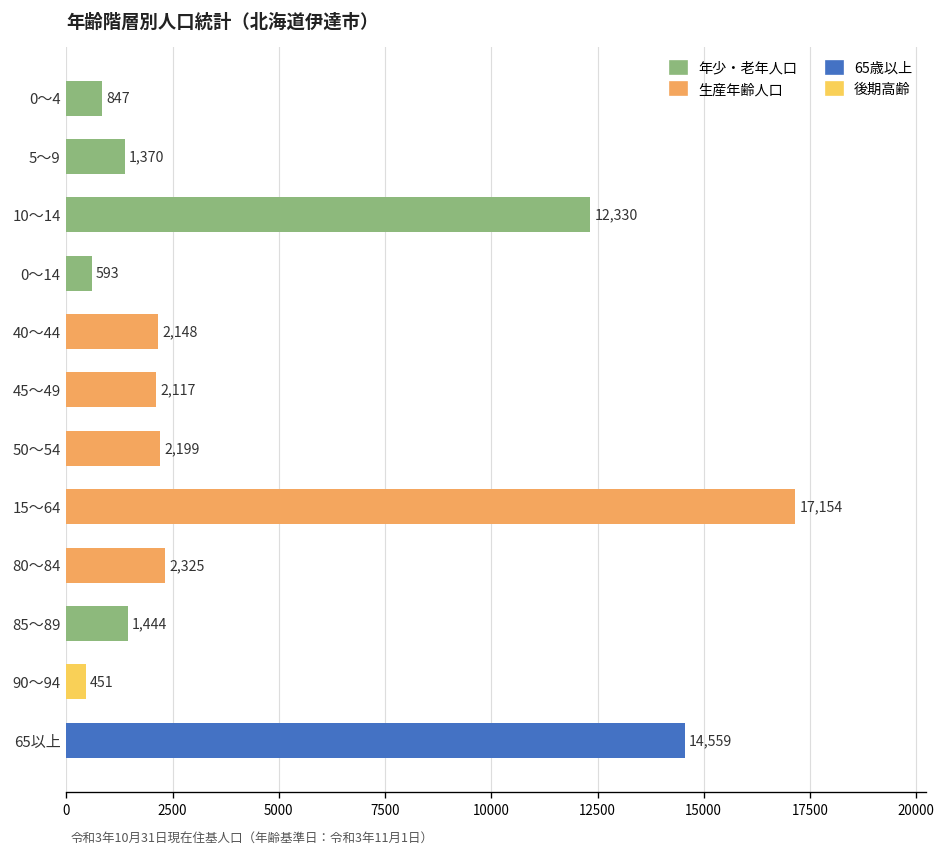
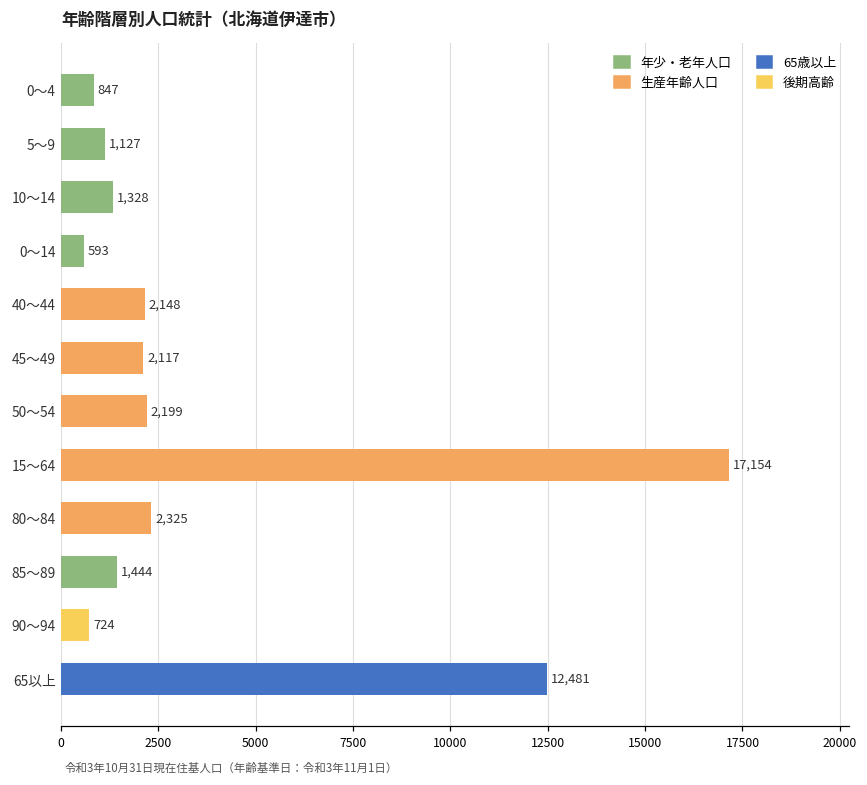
  {
    "0～4": "847",
-   "5～9": "1,370",
-   "10～14": "12,330",
+   "5～9": "1,127",
+   "10～14": "1,328",
    "0～14": "593",
    "40～44": "2,148",
    "45～49": "2,117",
    "50～54": "2,199",
    "15～64": "17,154",
    "80～84": "2,325",
    "85～89": "1,444",
-   "90～94": "451",
-   "65以上": "14,559"
+   "90～94": "724",
+   "65以上": "12,481"
  }
